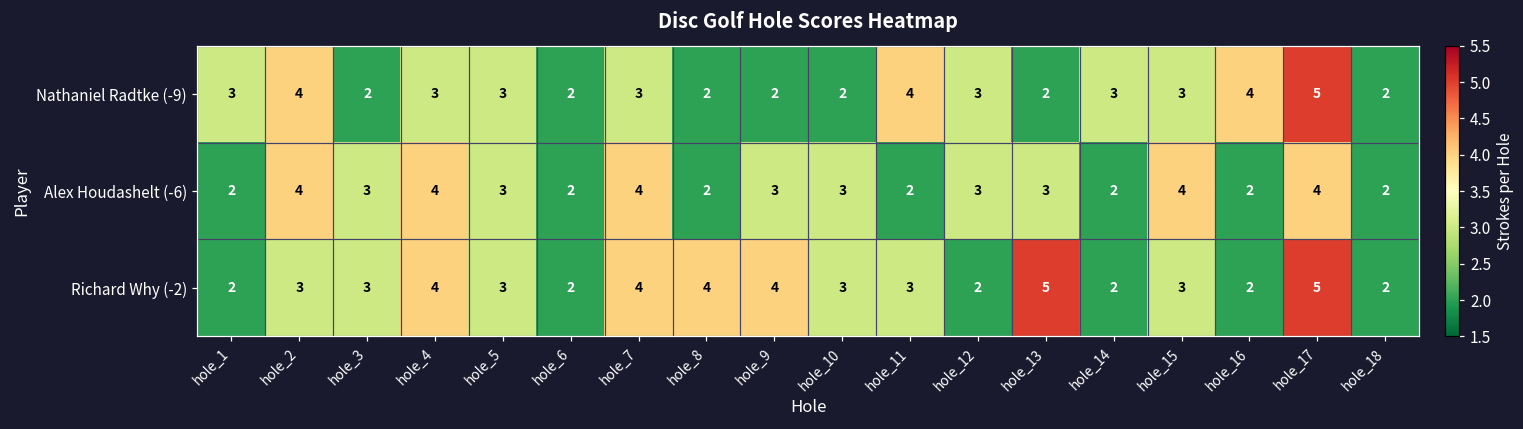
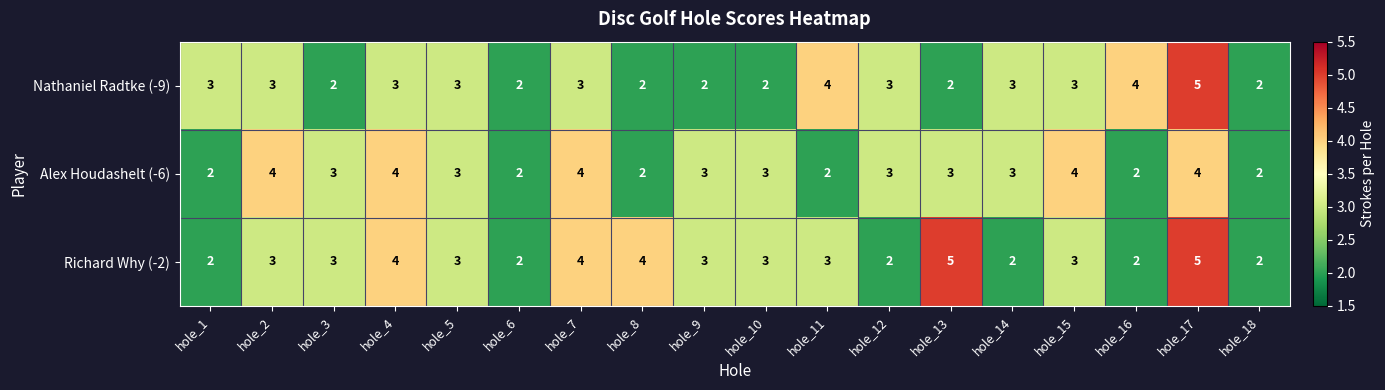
  {
    "Nathaniel Radtke (-9)": {
      "hole_1": 3,
-     "hole_2": 4,
+     "hole_2": 3,
      "hole_3": 2,
      "hole_4": 3,
      "hole_5": 3,
      "hole_6": 2,
      "hole_7": 3,
      "hole_8": 2,
      "hole_9": 2,
      "hole_10": 2,
      "hole_11": 4,
      "hole_12": 3,
      "hole_13": 2,
      "hole_14": 3,
      "hole_15": 3,
      "hole_16": 4,
      "hole_17": 5,
      "hole_18": 2
    },
    "Alex Houdashelt (-6)": {
      "hole_1": 2,
      "hole_2": 4,
      "hole_3": 3,
      "hole_4": 4,
      "hole_5": 3,
      "hole_6": 2,
      "hole_7": 4,
      "hole_8": 2,
      "hole_9": 3,
      "hole_10": 3,
      "hole_11": 2,
      "hole_12": 3,
      "hole_13": 3,
-     "hole_14": 2,
+     "hole_14": 3,
      "hole_15": 4,
      "hole_16": 2,
      "hole_17": 4,
      "hole_18": 2
    },
    "Richard Why (-2)": {
      "hole_1": 2,
      "hole_2": 3,
      "hole_3": 3,
      "hole_4": 4,
      "hole_5": 3,
      "hole_6": 2,
      "hole_7": 4,
      "hole_8": 4,
-     "hole_9": 4,
+     "hole_9": 3,
      "hole_10": 3,
      "hole_11": 3,
      "hole_12": 2,
      "hole_13": 5,
      "hole_14": 2,
      "hole_15": 3,
      "hole_16": 2,
      "hole_17": 5,
      "hole_18": 2
    }
  }
